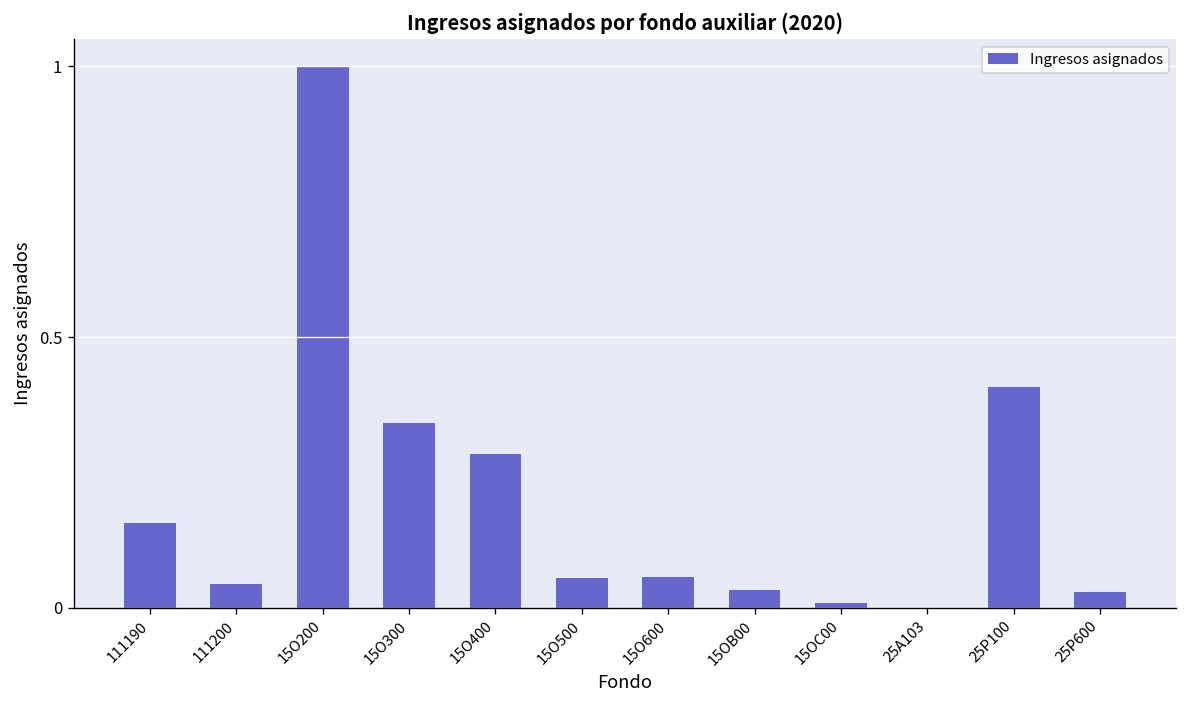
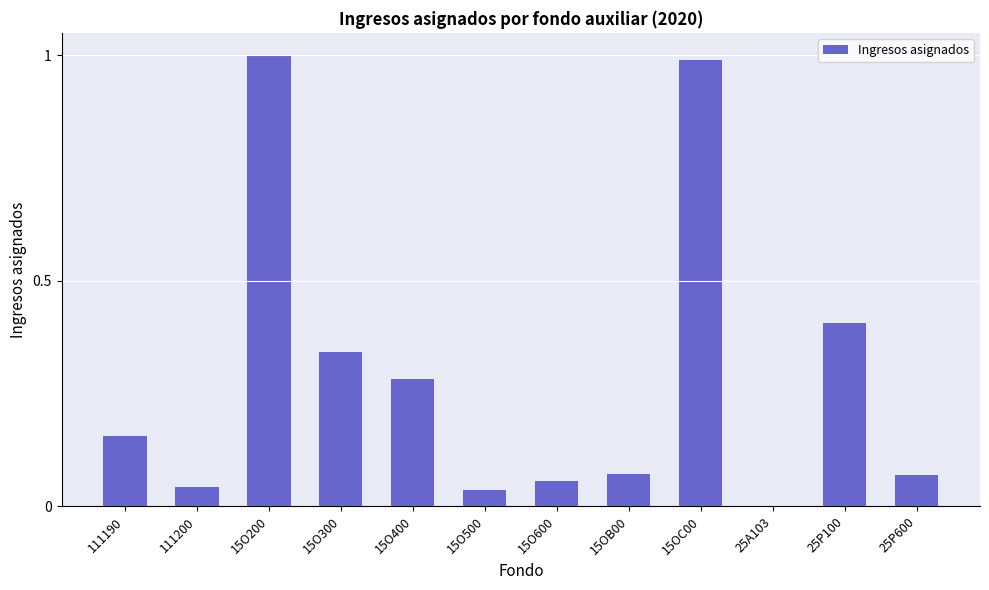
  {
    "111190": 0.16,
    "111200": 0.04,
    "15O200": 1.00,
    "15O300": 0.34,
    "15O400": 0.28,
-   "15O500": 0.05,
+   "15O500": 0.04,
    "15O600": 0.06,
-   "15OB00": 0.03,
-   "15OC00": 0.01,
+   "15OB00": 0.07,
+   "15OC00": 0.99,
    "25A103": 0.00,
    "25P100": 0.41,
-   "25P600": 0.03
+   "25P600": 0.07
  }
